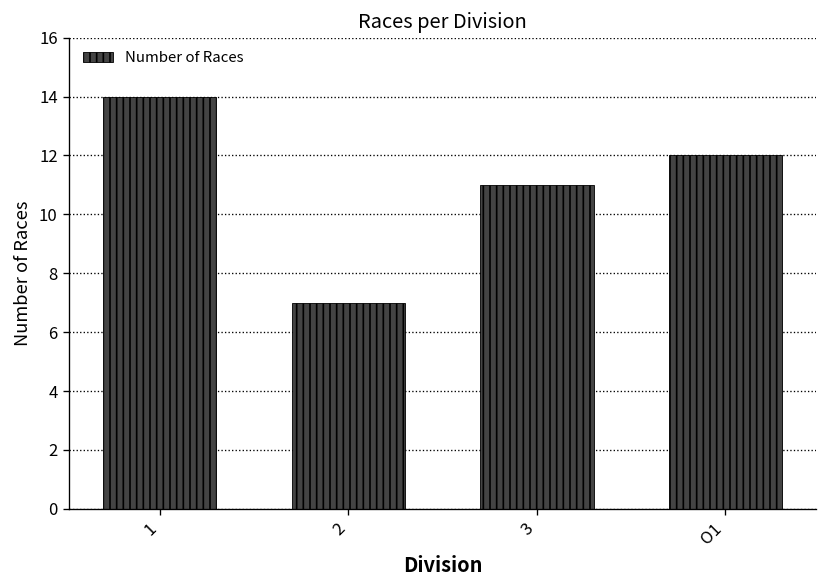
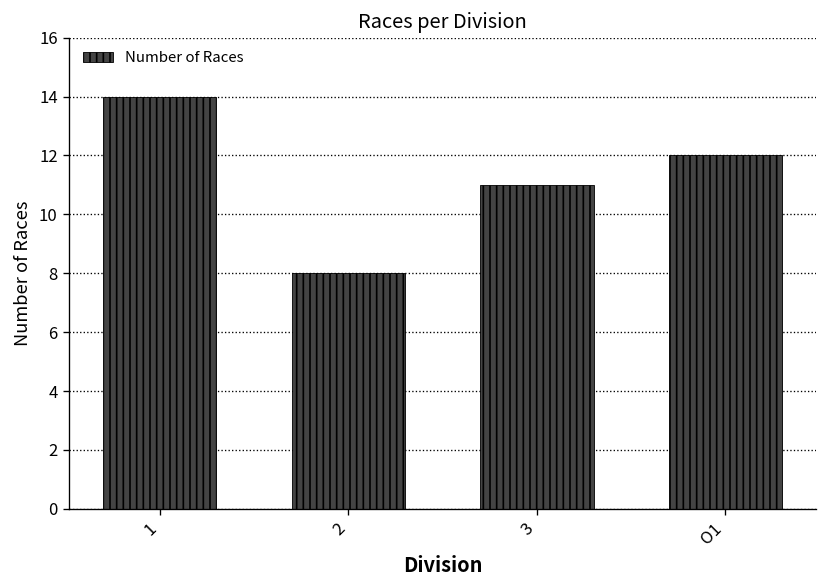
  {
    "1": 14,
-   "2": 7,
+   "2": 8,
    "3": 11,
    "O1": 12
  }
